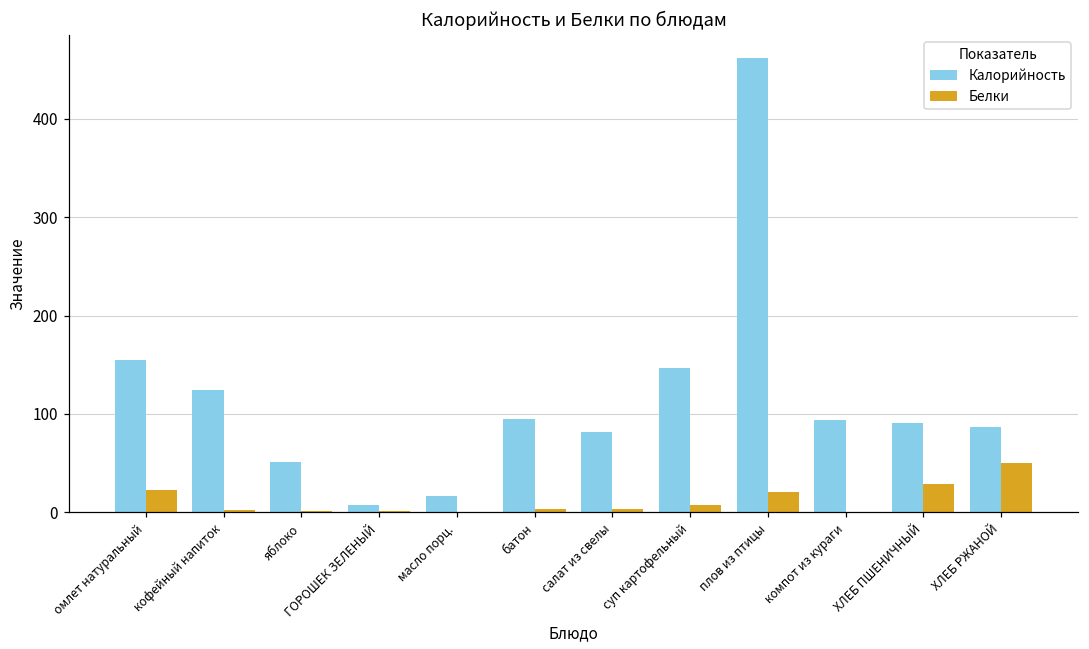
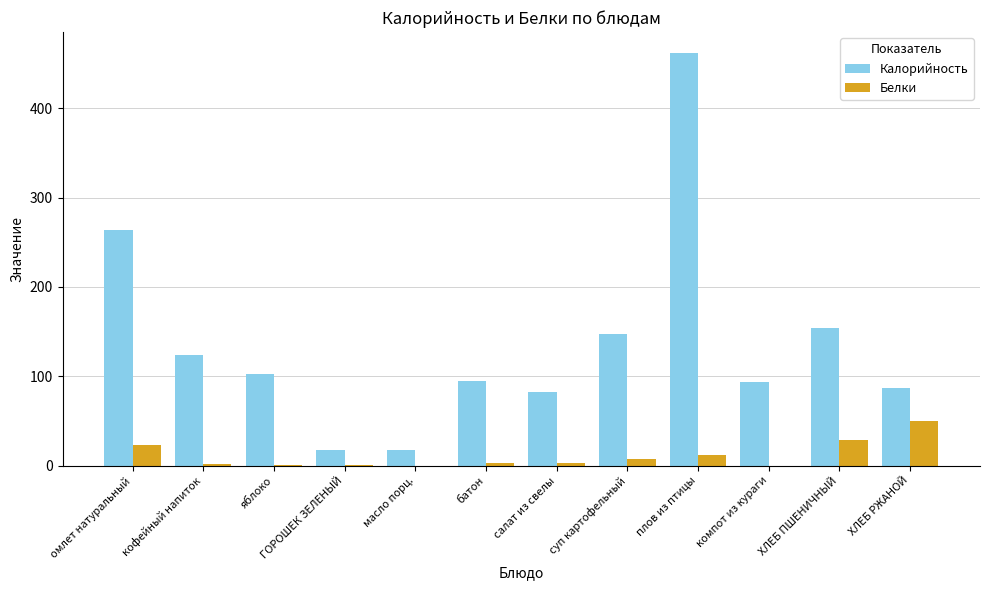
  {
    "Калорийность": {
-     "омлет натуральный": 160,
+     "омлет натуральный": 260,
      "кофейный напиток": 120,
-     "яблоко": 50,
-     "ГОРОШЕК ЗЕЛЕНЫЙ": 10,
+     "яблоко": 100,
+     "ГОРОШЕК ЗЕЛЕНЫЙ": 20,
      "масло порц.": 20,
      "батон": 100,
      "салат из свелы": 80,
      "суп картофельный": 150,
      "плов из птицы": 460,
      "компот из кураги": 90,
-     "ХЛЕБ ПШЕНИЧНЫЙ": 90,
+     "ХЛЕБ ПШЕНИЧНЫЙ": 150,
      "ХЛЕБ РЖАНОЙ": 90
    },
    "Белки": {
      "омлет натуральный": 20,
      "масло порц.": 0,
      "батон": 0,
      "салат из свелы": 0,
      "суп картофельный": 10,
-     "плов из птицы": 20,
+     "плов из птицы": 10,
      "компот из кураги": 0,
      "ХЛЕБ ПШЕНИЧНЫЙ": 30,
      "ХЛЕБ РЖАНОЙ": 50
    }
  }
